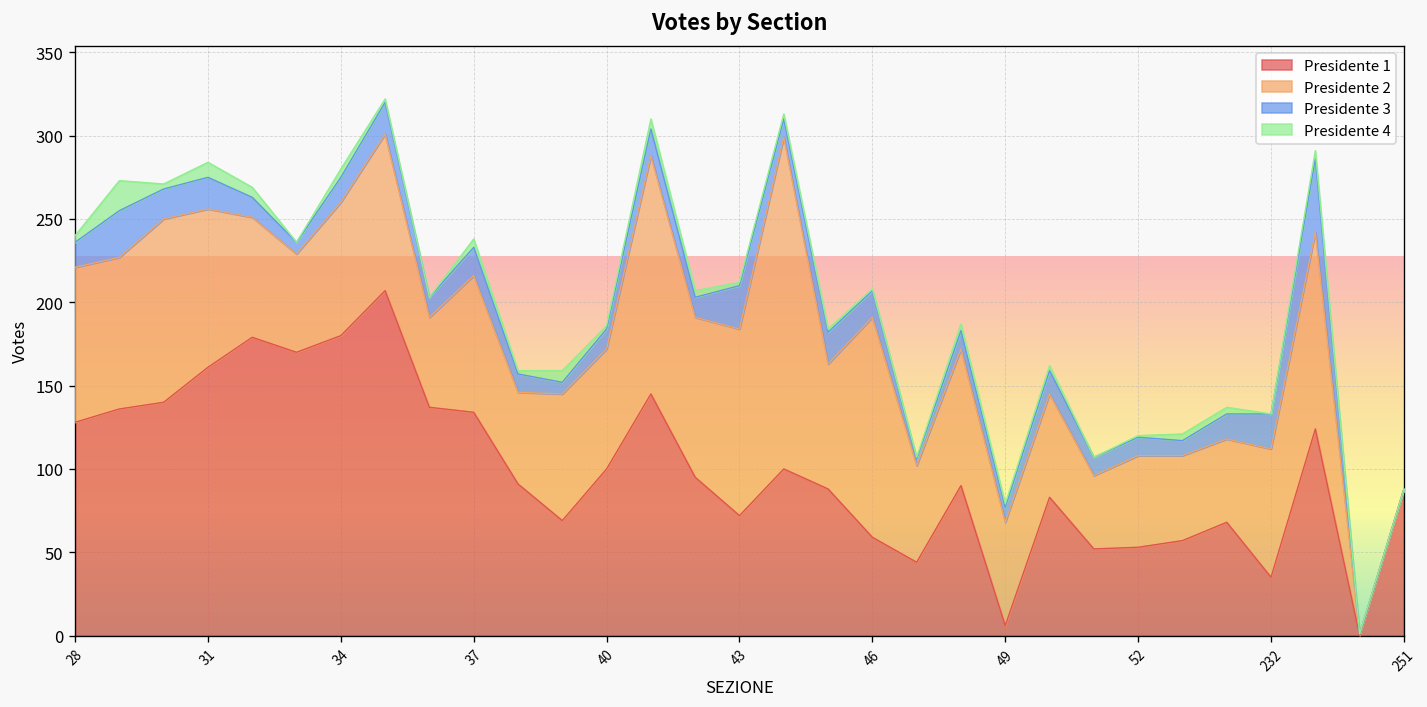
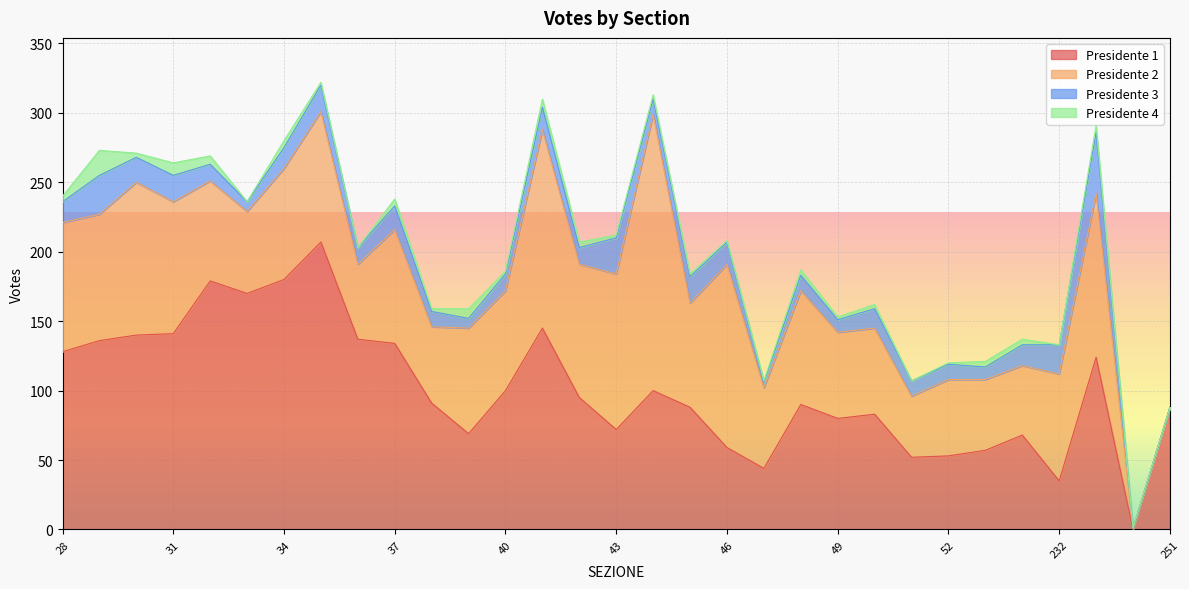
  {
    "Presidente 1": {
      "28": 128,
-     "31": 161,
+     "31": 141,
      "34": 180,
      "37": 134,
      "40": 100,
      "43": 72,
      "46": 59,
-     "49": 6,
+     "49": 80,
      "52": 53,
      "232": 35
    },
    "Presidente 2": {
      "28": 93,
      "31": 95,
      "34": 80,
      "37": 82,
      "40": 72,
      "43": 112,
      "46": 132,
      "49": 62,
      "52": 55,
      "232": 77
    },
    "Presidente 3": {
      "28": 15,
      "31": 19,
      "34": 15,
      "37": 17,
      "40": 12,
      "43": 26,
      "49": 9
    },
    "Presidente 4": {
      "28": 4,
      "31": 9,
      "34": 5,
      "37": 5,
      "40": 2,
      "43": 2,
      "49": 2
    }
  }
